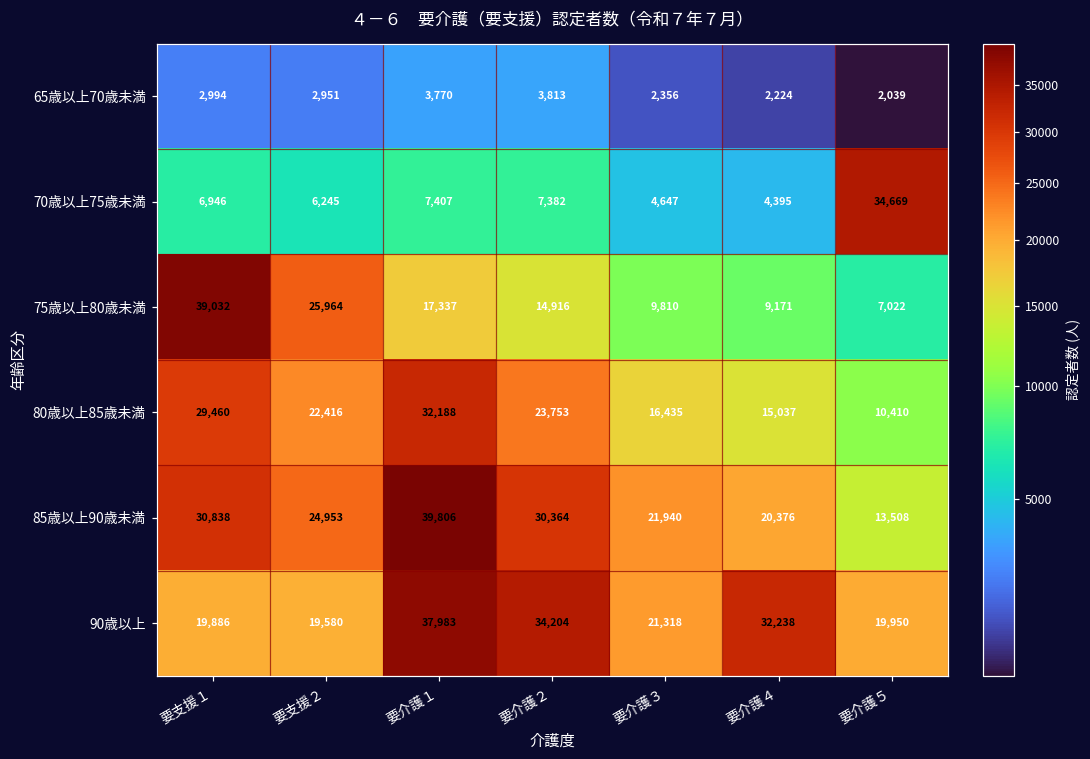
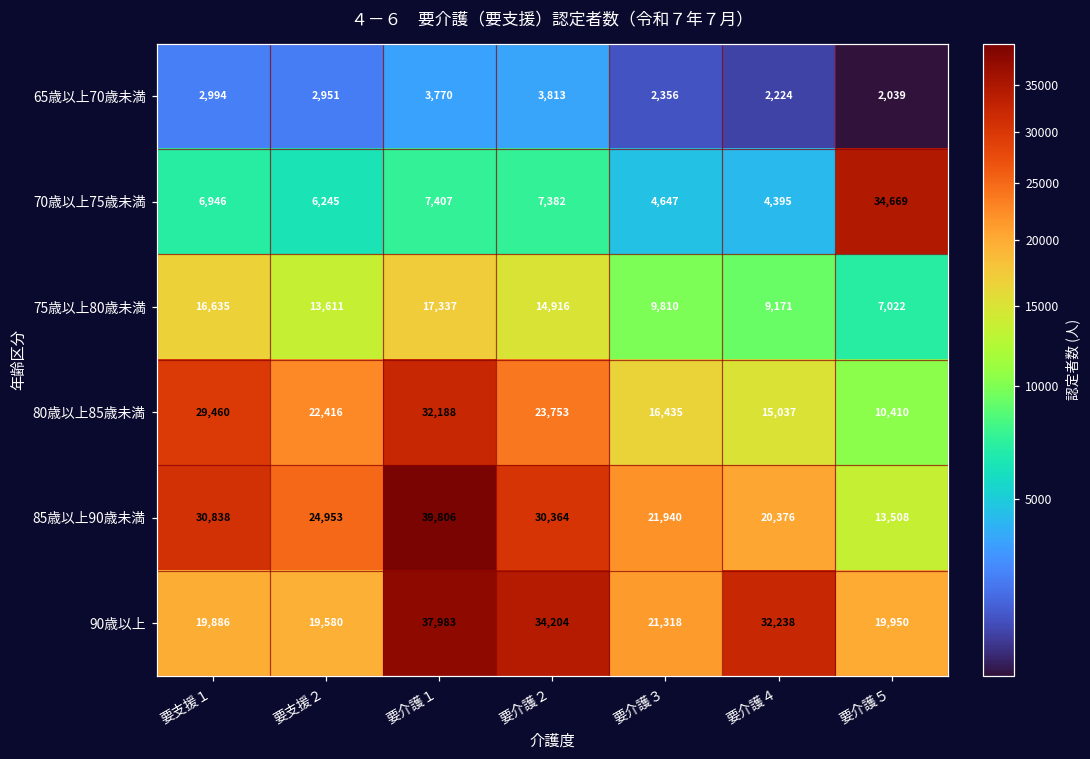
  {
    "65歳以上70歳未満": {
      "要支援１": "2,994",
      "要支援２": "2,951",
      "要介護１": "3,770",
      "要介護２": "3,813",
      "要介護３": "2,356",
      "要介護４": "2,224",
      "要介護５": "2,039"
    },
    "70歳以上75歳未満": {
      "要支援１": "6,946",
      "要支援２": "6,245",
      "要介護１": "7,407",
      "要介護２": "7,382",
      "要介護３": "4,647",
      "要介護４": "4,395",
      "要介護５": "34,669"
    },
    "75歳以上80歳未満": {
-     "要支援１": "39,032",
-     "要支援２": "25,964",
+     "要支援１": "16,635",
+     "要支援２": "13,611",
      "要介護１": "17,337",
      "要介護２": "14,916",
      "要介護３": "9,810",
      "要介護４": "9,171",
      "要介護５": "7,022"
    },
    "80歳以上85歳未満": {
      "要支援１": "29,460",
      "要支援２": "22,416",
      "要介護１": "32,188",
      "要介護２": "23,753",
      "要介護３": "16,435",
      "要介護４": "15,037",
      "要介護５": "10,410"
    },
    "85歳以上90歳未満": {
      "要支援１": "30,838",
      "要支援２": "24,953",
      "要介護１": "39,806",
      "要介護２": "30,364",
      "要介護３": "21,940",
      "要介護４": "20,376",
      "要介護５": "13,508"
    },
    "90歳以上": {
      "要支援１": "19,886",
      "要支援２": "19,580",
      "要介護１": "37,983",
      "要介護２": "34,204",
      "要介護３": "21,318",
      "要介護４": "32,238",
      "要介護５": "19,950"
    }
  }
